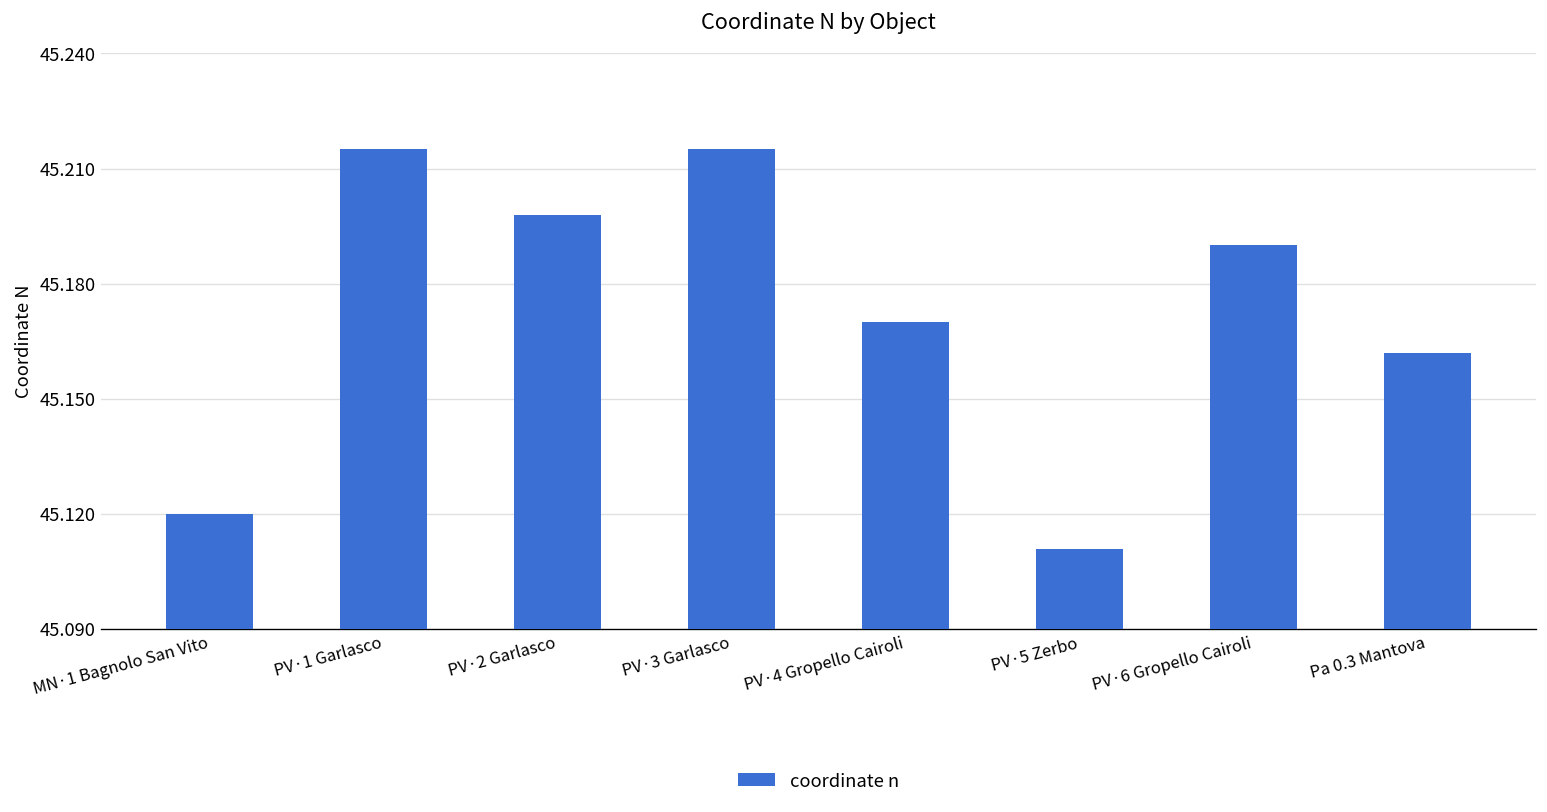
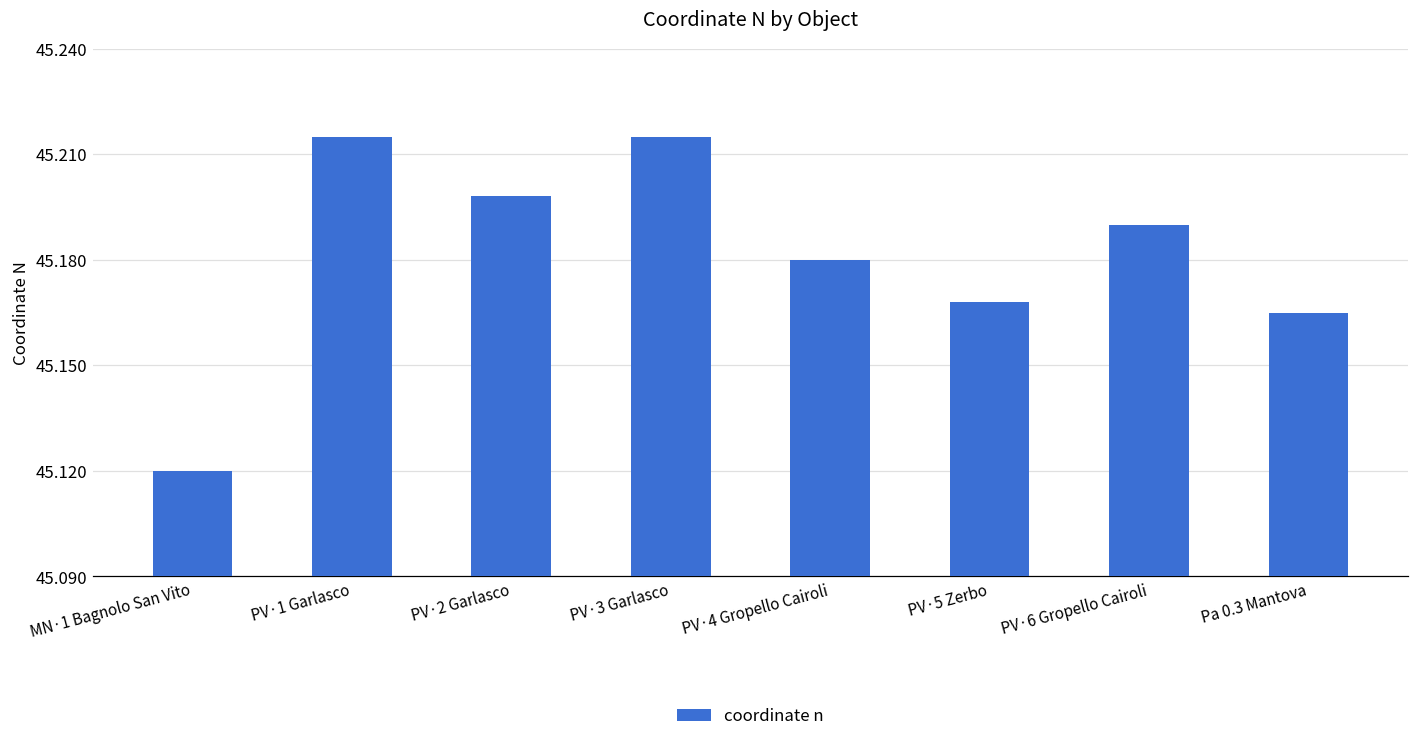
  {
    "MN·1 Bagnolo San Vito": 45.120,
    "PV·1 Garlasco": 45.215,
    "PV·2 Garlasco": 45.198,
    "PV·3 Garlasco": 45.215,
-   "PV·4 Gropello Cairoli": 45.17,
-   "PV·5 Zerbo": 45.111,
+   "PV·4 Gropello Cairoli": 45.18,
+   "PV·5 Zerbo": 45.168,
    "PV·6 Gropello Cairoli": 45.190,
-   "Pa 0.3 Mantova": 45.162
+   "Pa 0.3 Mantova": 45.165
  }
